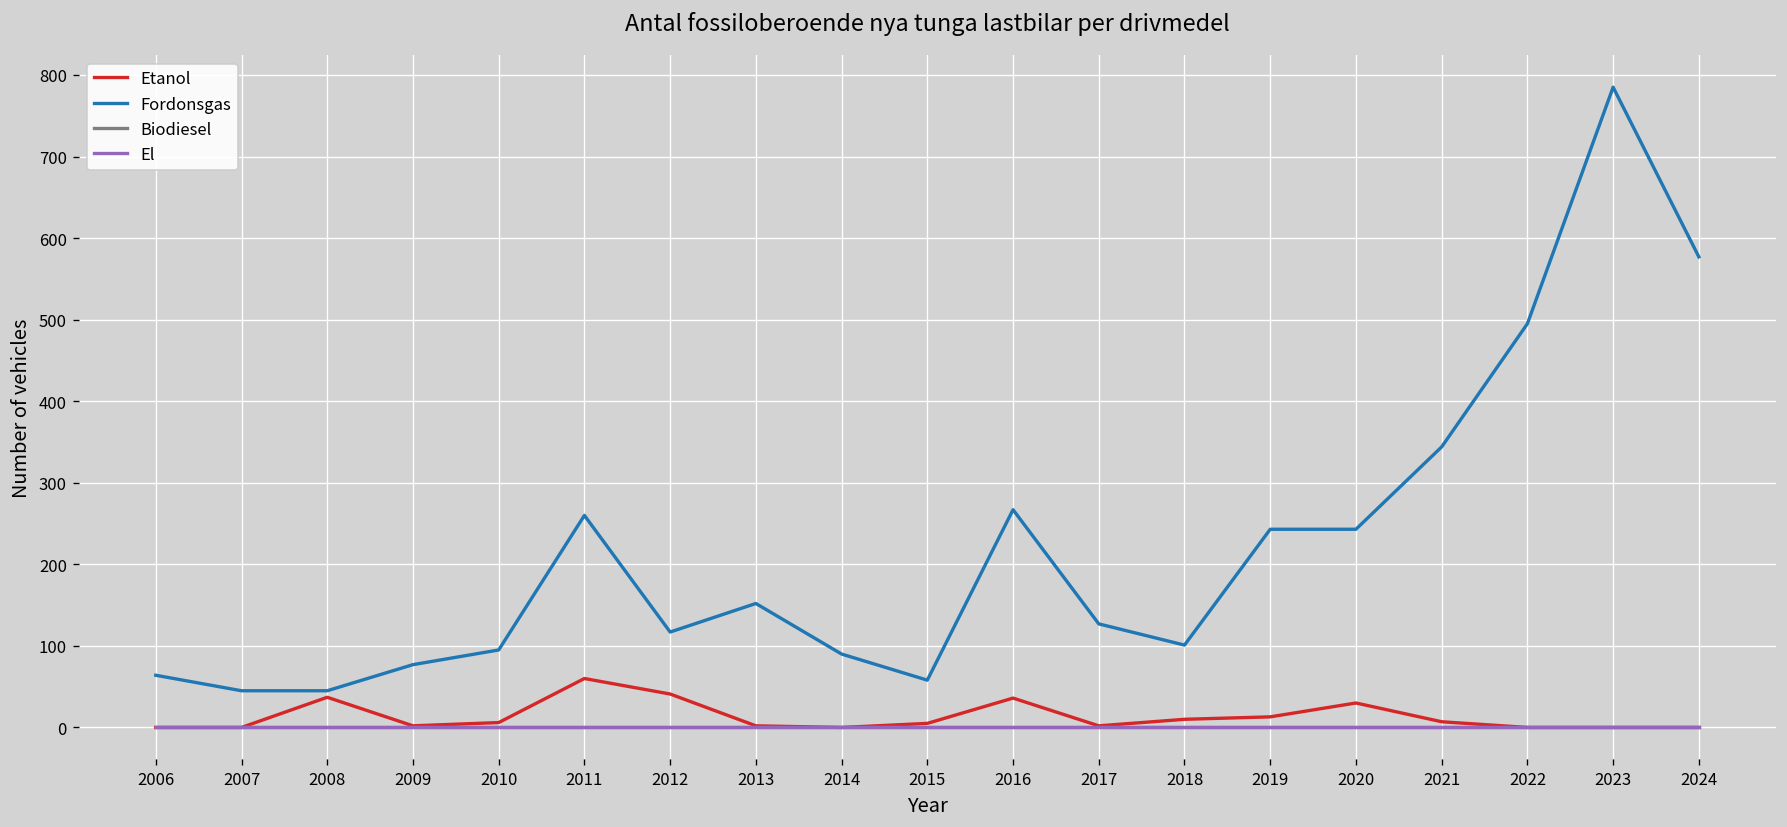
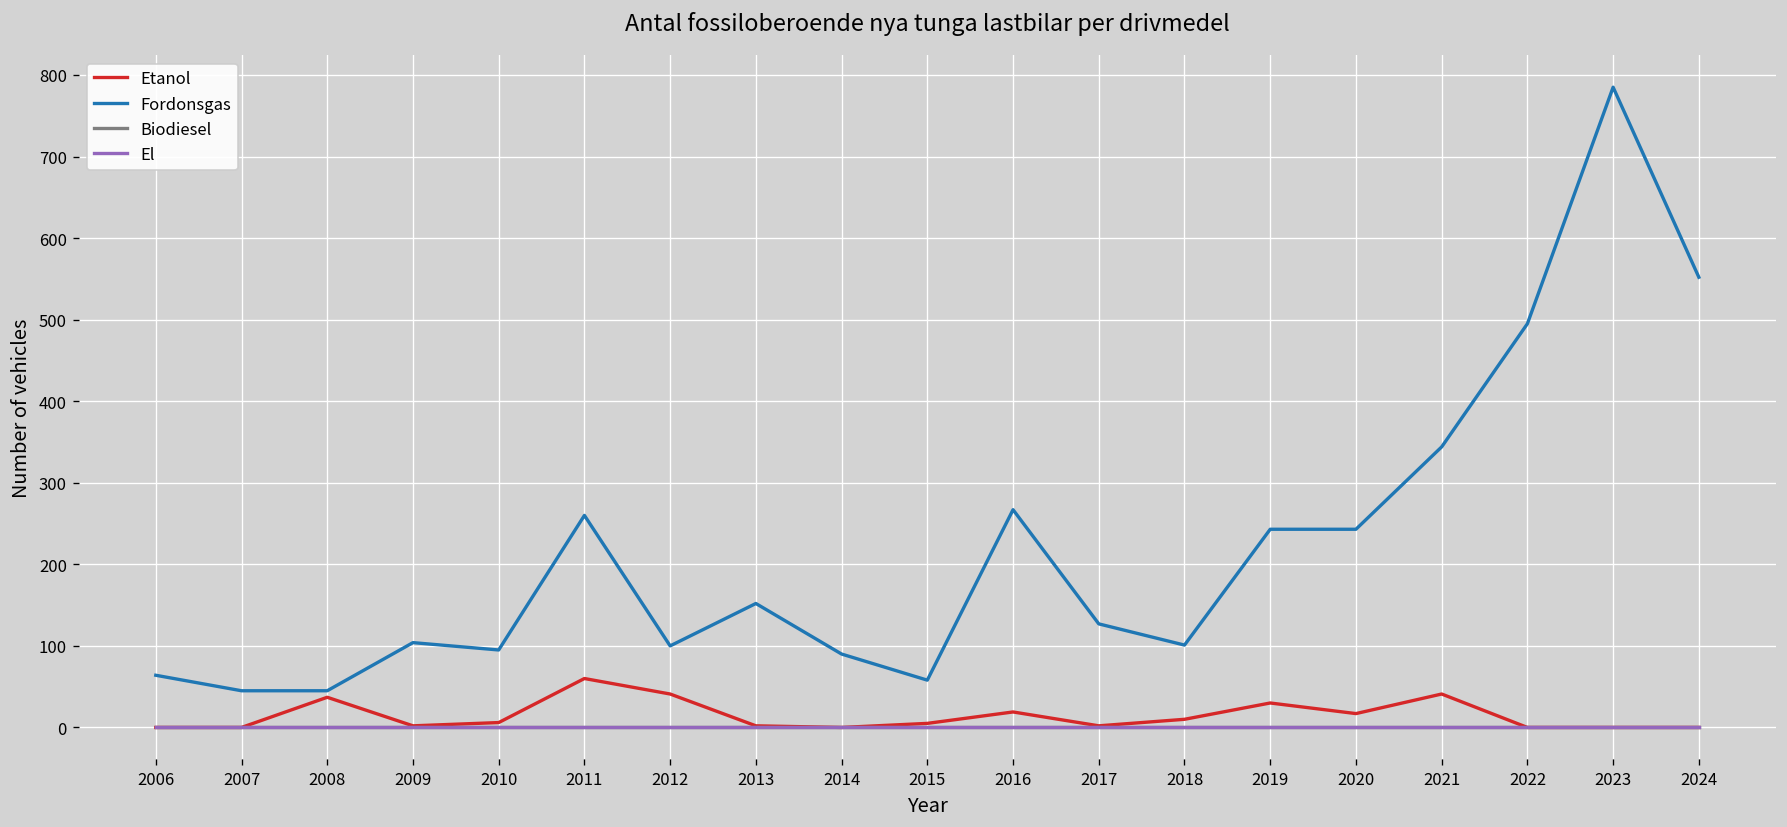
  {
    "Etanol": {
      "2008": 40,
      "2010": 10,
      "2011": 60,
      "2012": 40,
      "2015": 10,
-     "2016": 40,
+     "2016": 20,
      "2018": 10,
-     "2019": 10,
-     "2020": 30,
-     "2021": 10
+     "2019": 30,
+     "2020": 20,
+     "2021": 40
    },
    "Fordonsgas": {
      "2006": 60,
      "2007": 50,
      "2008": 50,
-     "2009": 80,
+     "2009": 100,
      "2010": 100,
      "2011": 260,
-     "2012": 120,
+     "2012": 100,
      "2013": 150,
      "2014": 90,
      "2015": 60,
      "2016": 270,
      "2017": 130,
      "2018": 100,
      "2019": 240,
      "2020": 240,
      "2021": 340,
      "2022": 500,
      "2023": 790,
-     "2024": 580
+     "2024": 550
    },
    "El": {
      "2008": 0,
      "2010": 0,
      "2011": 0,
      "2012": 0,
      "2015": 0,
      "2016": 0,
      "2018": 0,
      "2019": 0,
      "2020": 0,
      "2021": 0
    }
  }
